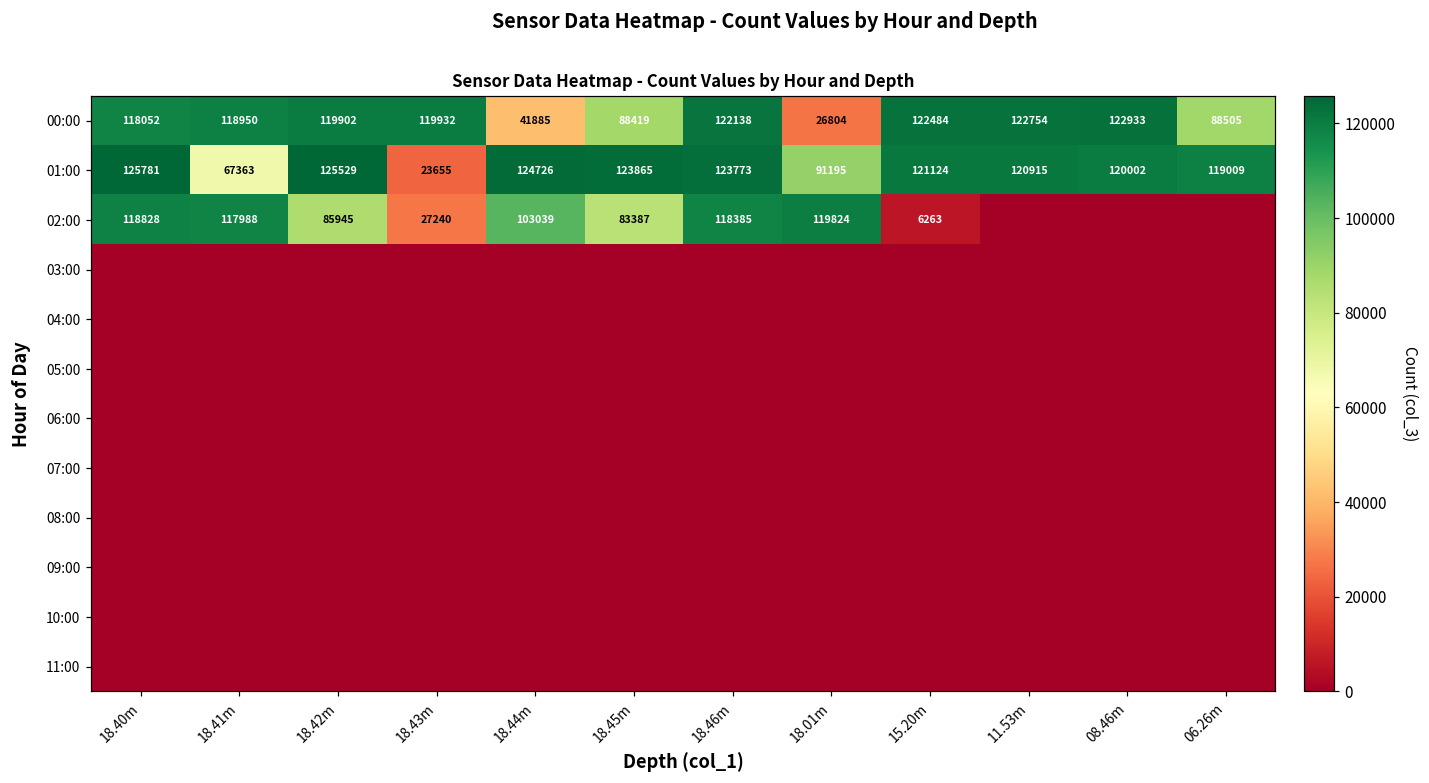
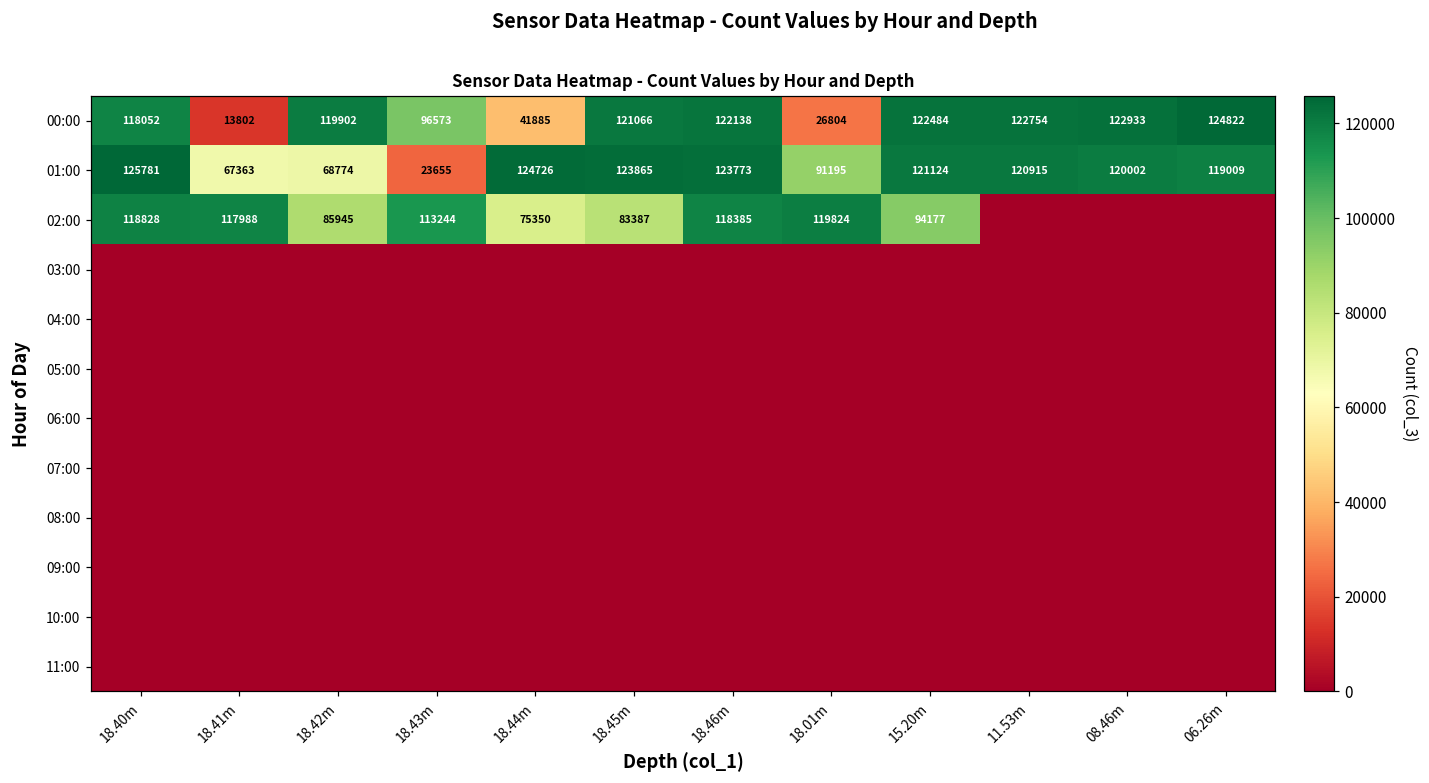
  {
    "00:00": {
      "18.40m": 118052,
-     "18.41m": 118950,
+     "18.41m": 13802,
      "18.42m": 119902,
-     "18.43m": 119932,
+     "18.43m": 96573,
      "18.44m": 41885,
-     "18.45m": 88419,
+     "18.45m": 121066,
      "18.46m": 122138,
      "18.01m": 26804,
      "15.20m": 122484,
      "11.53m": 122754,
      "08.46m": 122933,
-     "06.26m": 88505
+     "06.26m": 124822
    },
    "01:00": {
      "18.40m": 125781,
      "18.41m": 67363,
-     "18.42m": 125529,
+     "18.42m": 68774,
      "18.43m": 23655,
      "18.44m": 124726,
      "18.45m": 123865,
      "18.46m": 123773,
      "18.01m": 91195,
      "15.20m": 121124,
      "11.53m": 120915,
      "08.46m": 120002,
      "06.26m": 119009
    },
    "02:00": {
      "18.40m": 118828,
      "18.41m": 117988,
      "18.42m": 85945,
-     "18.43m": 27240,
-     "18.44m": 103039,
+     "18.43m": 113244,
+     "18.44m": 75350,
      "18.45m": 83387,
      "18.46m": 118385,
      "18.01m": 119824,
-     "15.20m": 6263
+     "15.20m": 94177
    }
  }
